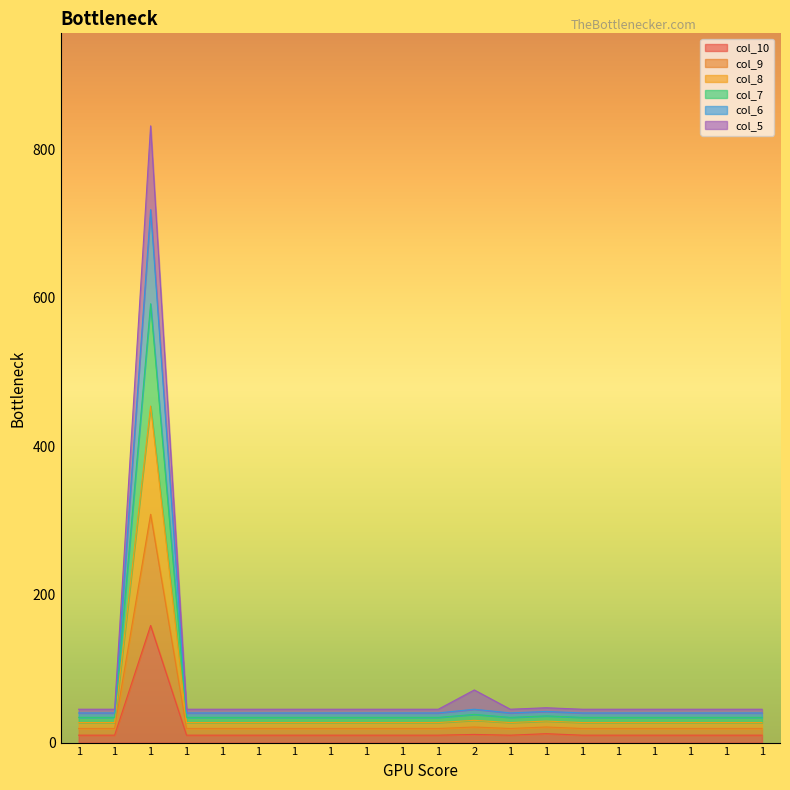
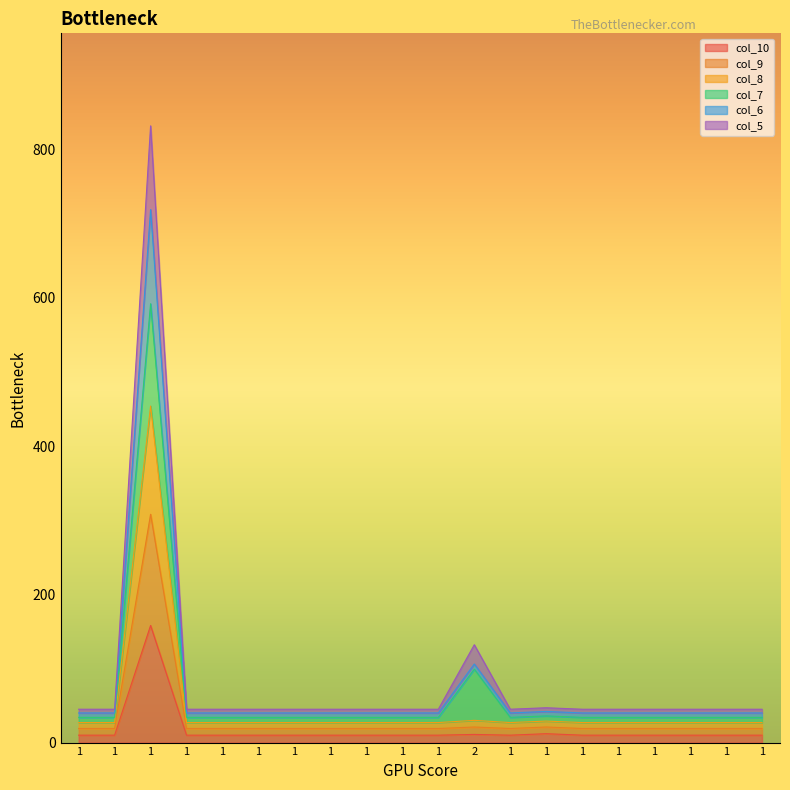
  {
    "col_7": {
-     "2": 10
+     "2": 70
    },
    "col_6": {
      "2": 10
    },
    "col_5": {
      "2": 30
    }
  }
